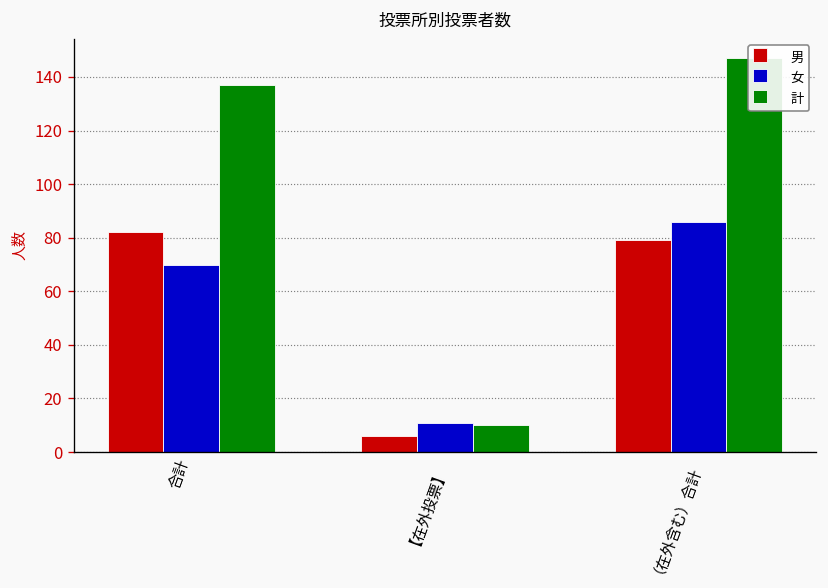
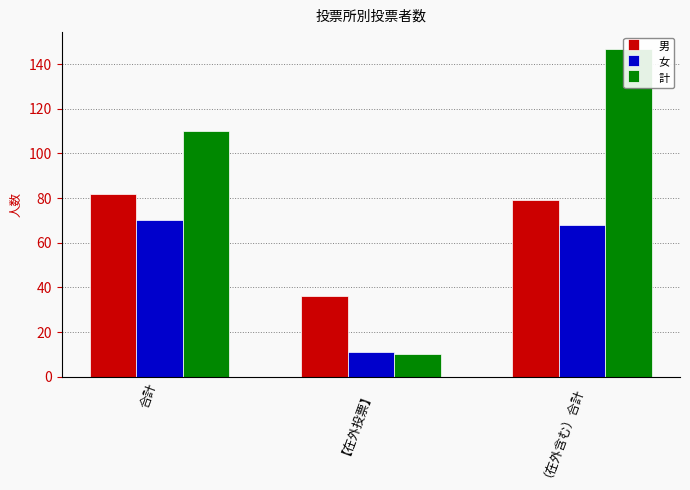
  {
    "男": {
      "合計": 82,
-     "【在外投票】": 6,
+     "【在外投票】": 36,
      "（在外含む）合計": 79
    },
    "女": {
      "合計": 70,
      "【在外投票】": 11,
-     "（在外含む）合計": 86
+     "（在外含む）合計": 68
    },
    "計": {
-     "合計": 137,
+     "合計": 110,
      "【在外投票】": 10
    }
  }
